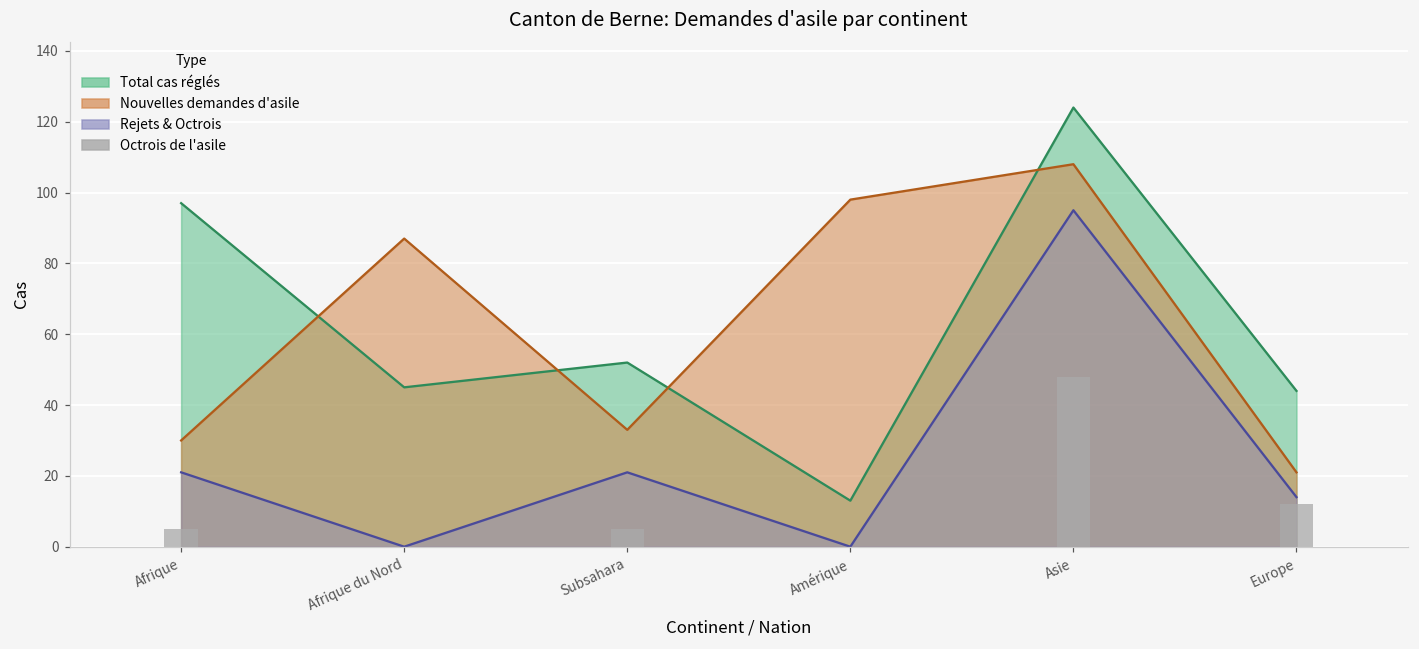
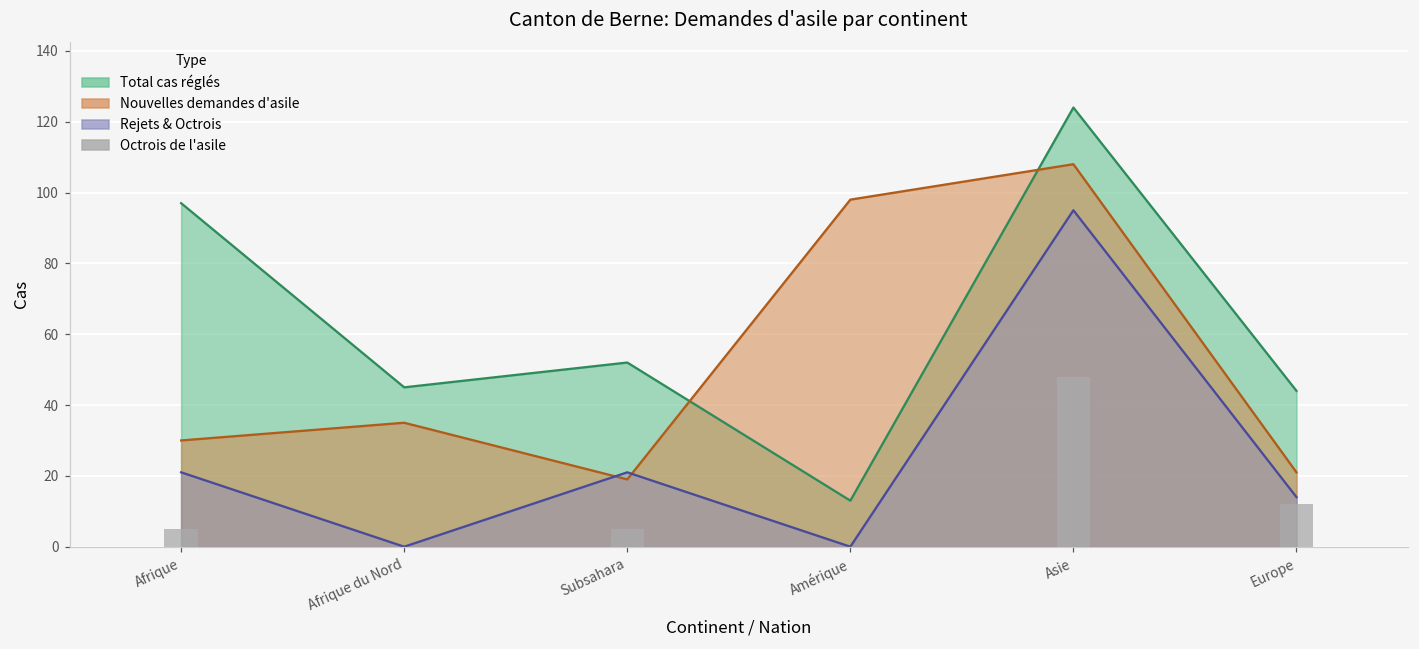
  {
    "Nouvelles demandes d'asile": {
      "Afrique": 30,
-     "Afrique du Nord": 87,
-     "Subsahara": 33,
+     "Afrique du Nord": 35,
+     "Subsahara": 19,
      "Amérique": 98,
      "Asie": 108,
      "Europe": 21
    }
  }
